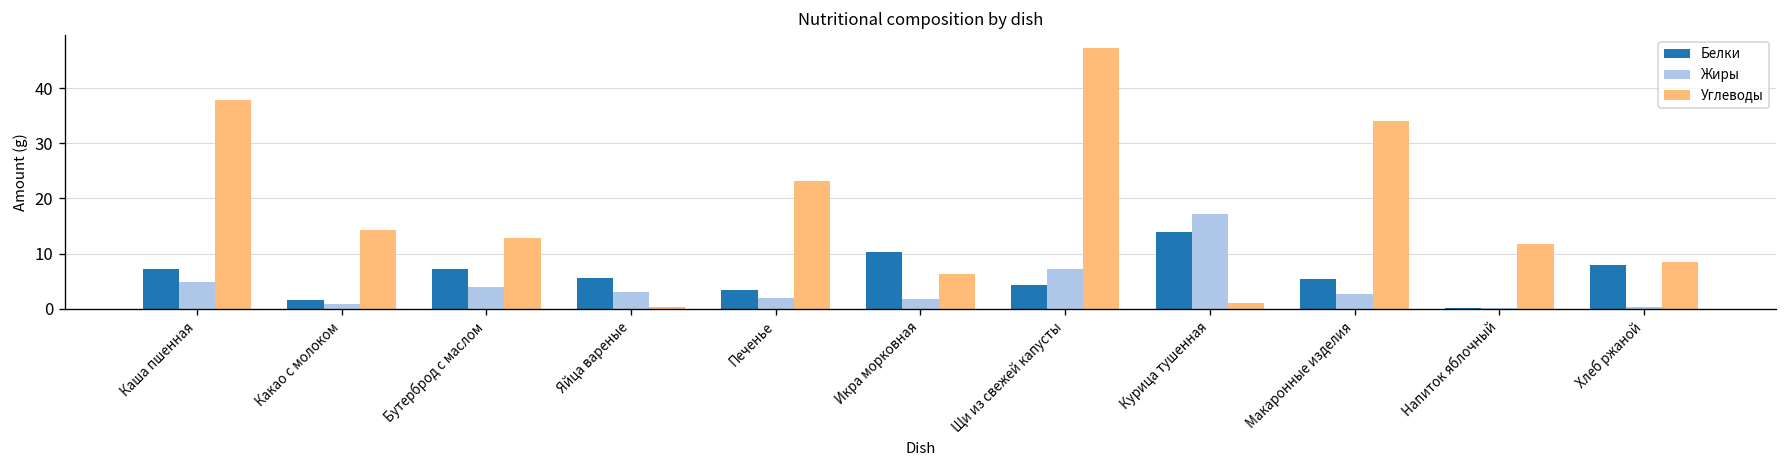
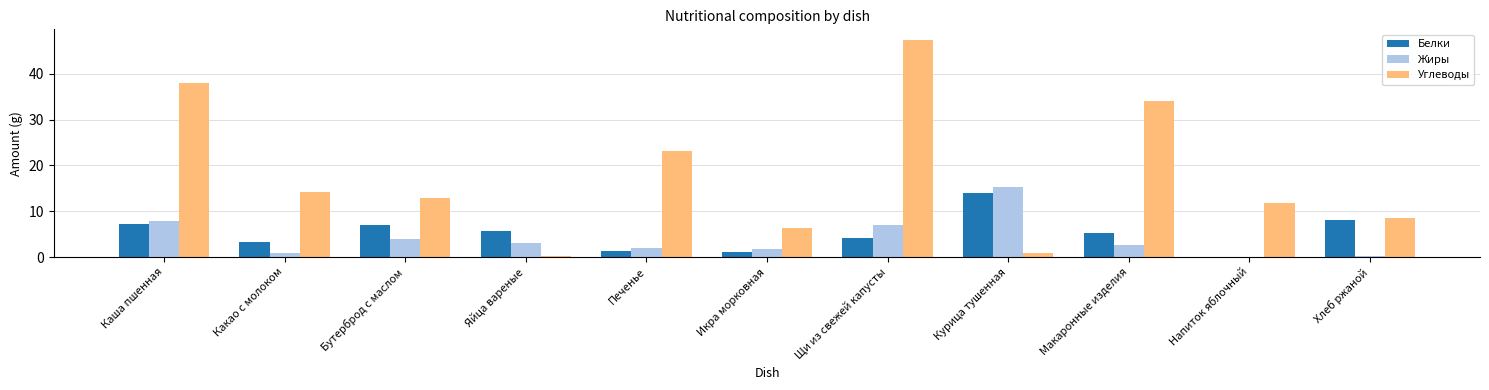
  {
    "Белки": {
      "Каша пшенная": 7,
-     "Какао с молоком": 2,
+     "Какао с молоком": 3,
      "Бутерброд с маслом": 7,
      "Яйца вареные": 6,
-     "Печенье": 3,
-     "Икра морковная": 10,
+     "Печенье": 1,
+     "Икра морковная": 1,
      "Щи из свежей капусты": 4,
      "Курица тушенная": 14,
      "Макаронные изделия": 5,
      "Хлеб ржаной": 8
    },
    "Жиры": {
-     "Каша пшенная": 5,
+     "Каша пшенная": 8,
      "Какао с молоком": 1,
      "Бутерброд с маслом": 4,
      "Яйца вареные": 3,
      "Печенье": 2,
      "Икра морковная": 2,
      "Щи из свежей капусты": 7,
-     "Курица тушенная": 17,
+     "Курица тушенная": 15,
      "Макаронные изделия": 3
    },
    "Углеводы": {
      "Каша пшенная": 38,
      "Какао с молоком": 14,
      "Бутерброд с маслом": 13,
      "Печенье": 23,
      "Икра морковная": 6,
      "Щи из свежей капусты": 47,
      "Курица тушенная": 1,
      "Макаронные изделия": 34,
      "Напиток яблочный": 12,
      "Хлеб ржаной": 9
    }
  }
